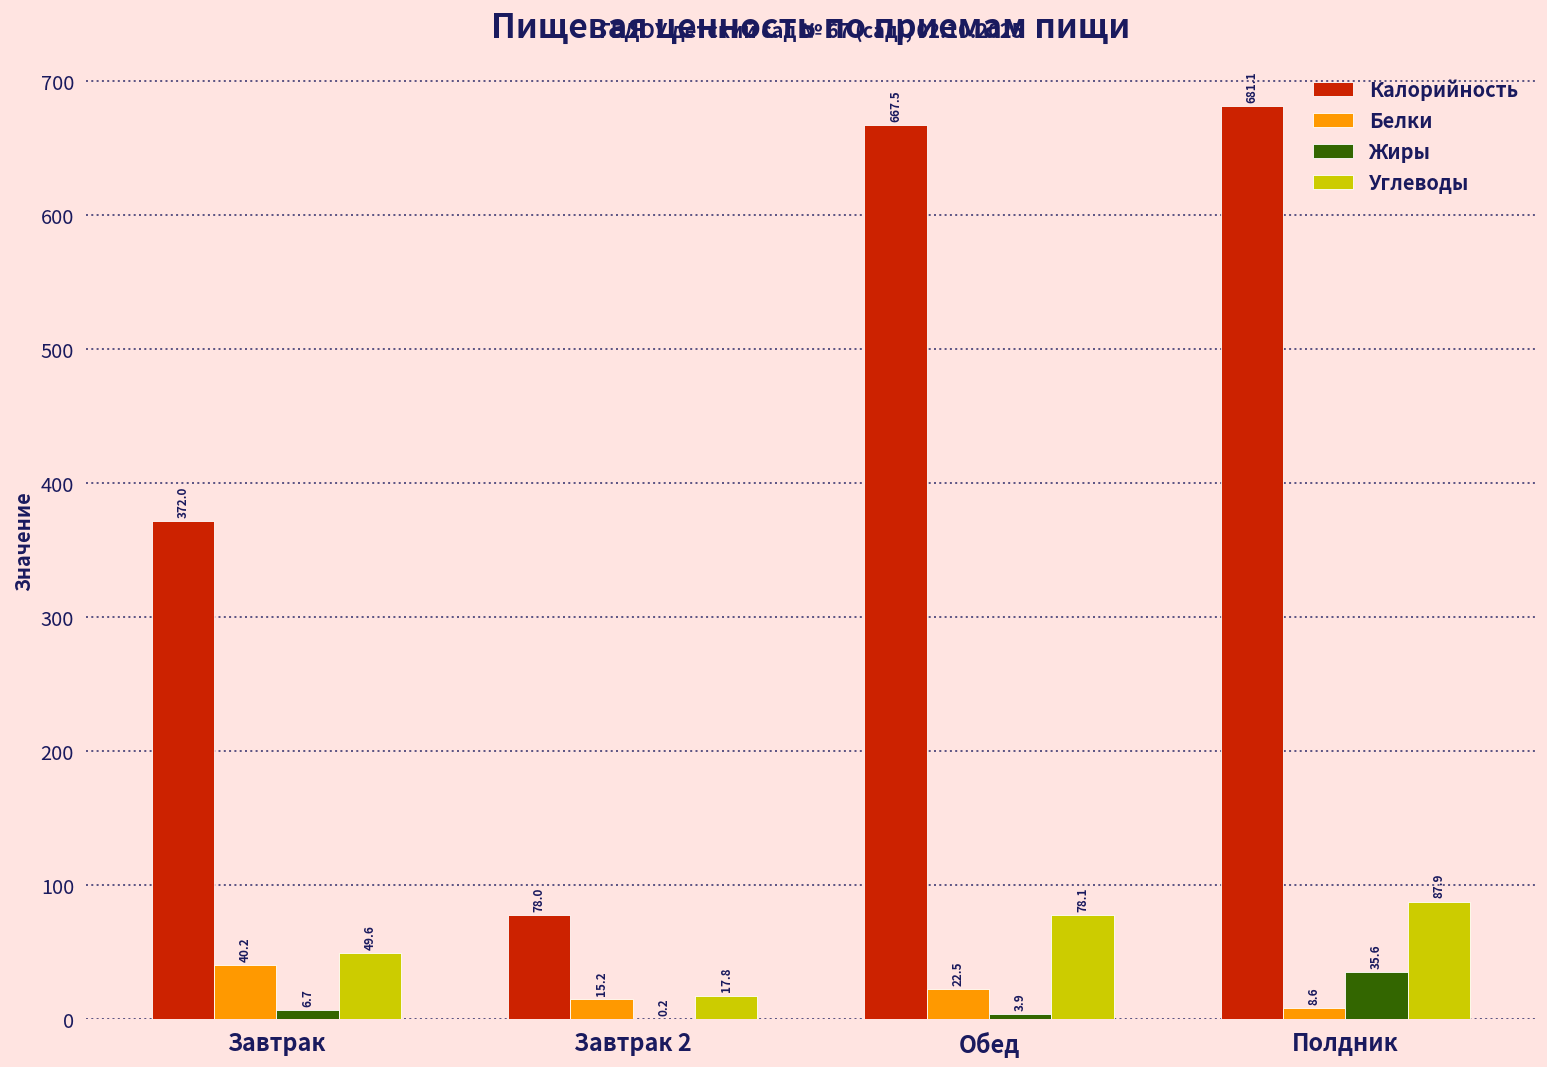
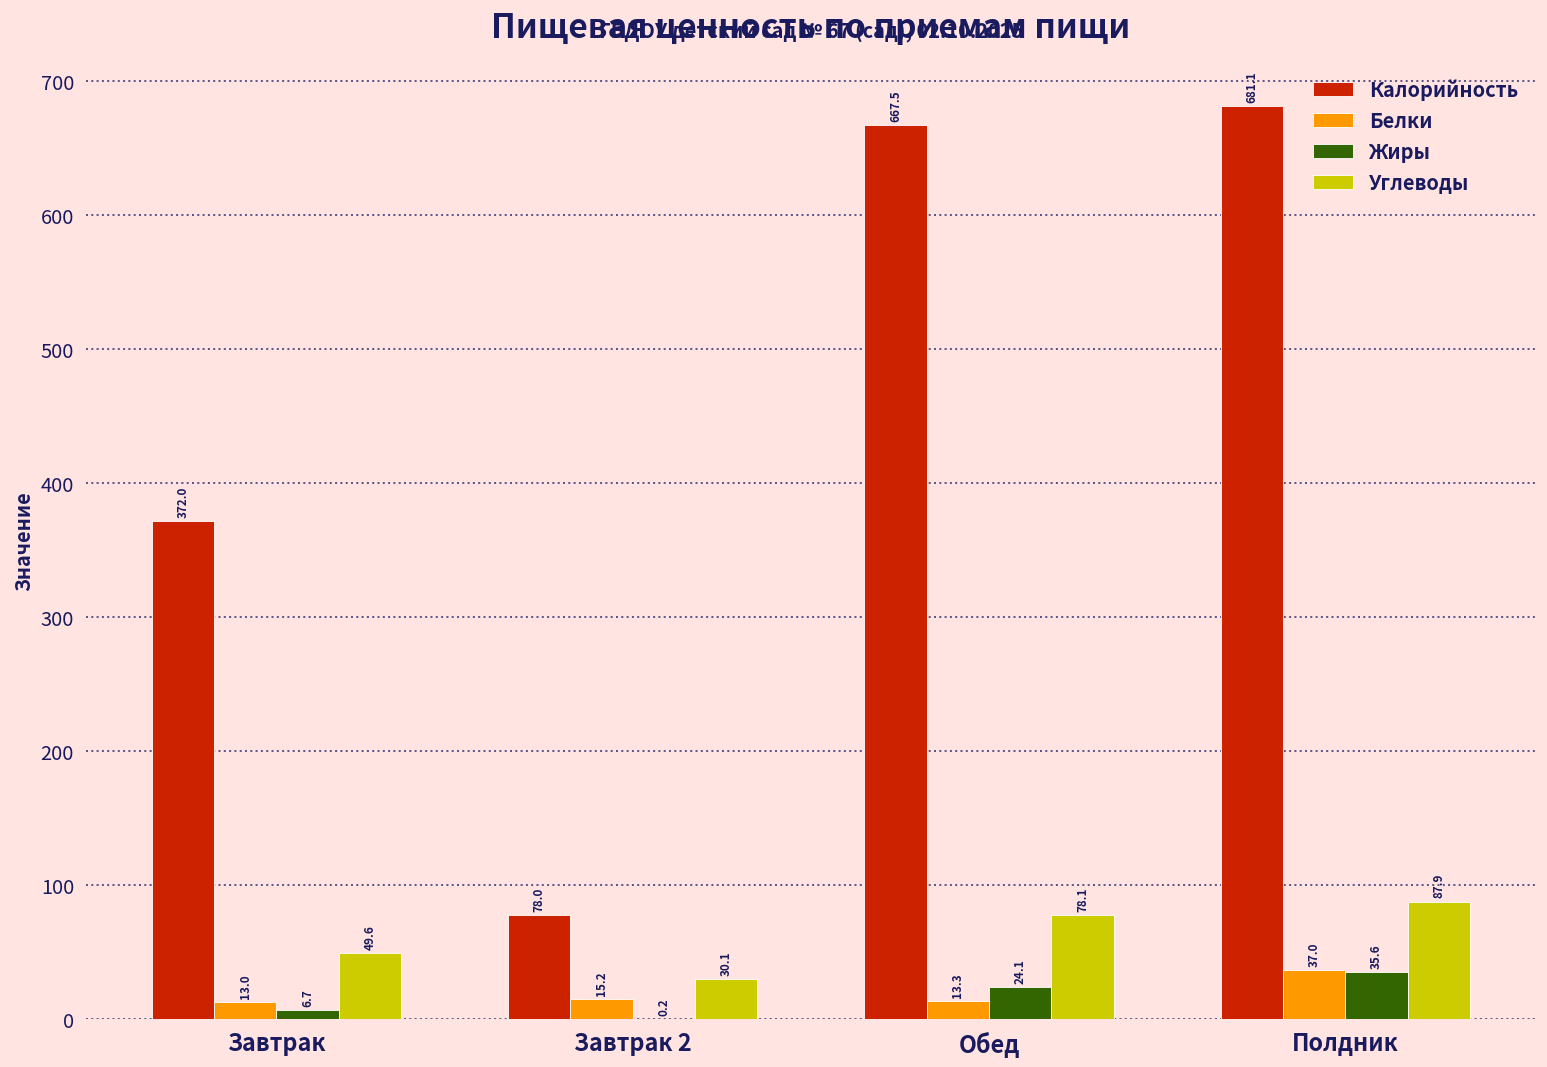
  {
    "Калорийность": {
      "Завтрак": 372.0,
      "Завтрак 2": 78.0,
      "Обед": 667.5,
      "Полдник": 681.1
    },
    "Белки": {
-     "Завтрак": 40.2,
+     "Завтрак": 13.0,
      "Завтрак 2": 15.2,
-     "Обед": 22.5,
-     "Полдник": 8.6
+     "Обед": 13.3,
+     "Полдник": 37.0
    },
    "Жиры": {
      "Завтрак": 6.7,
      "Завтрак 2": 0.2,
-     "Обед": 3.9,
+     "Обед": 24.1,
      "Полдник": 35.6
    },
    "Углеводы": {
      "Завтрак": 49.6,
-     "Завтрак 2": 17.8,
+     "Завтрак 2": 30.1,
      "Обед": 78.1,
      "Полдник": 87.9
    }
  }
